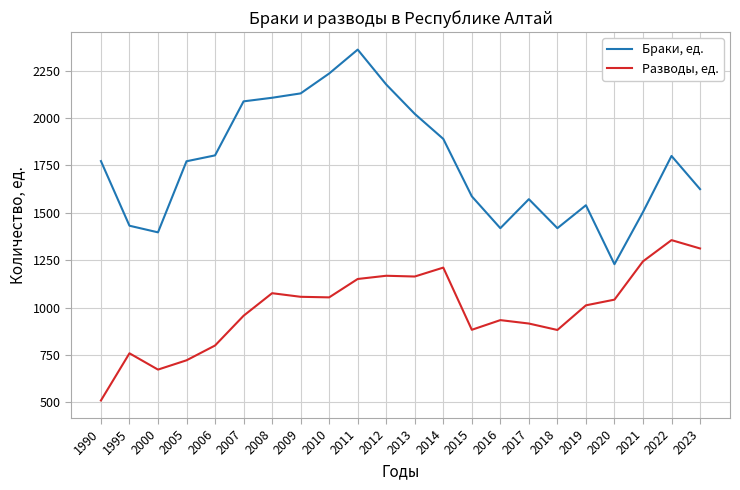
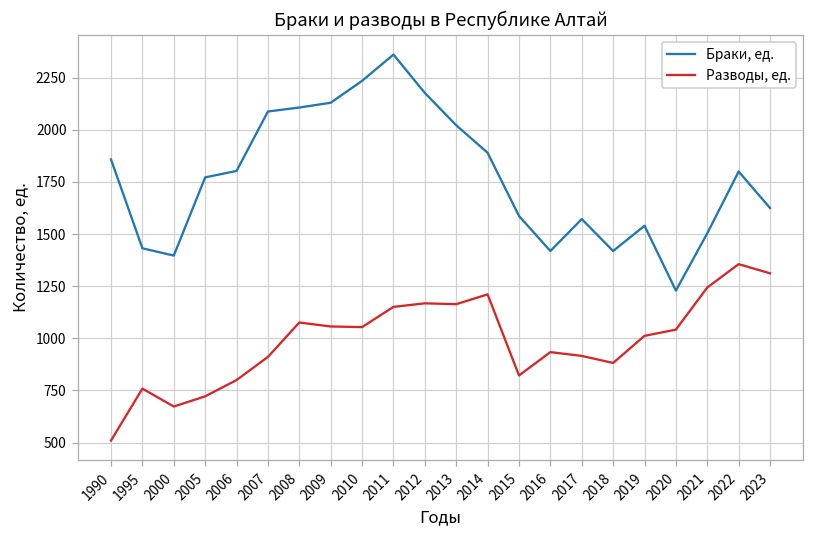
  {
    "Браки, ед.": {
-     "1990": 1770,
+     "1990": 1860,
      "1995": 1430,
      "2000": 1400,
      "2005": 1770,
      "2006": 1800,
      "2007": 2090,
      "2008": 2110,
      "2009": 2130,
      "2010": 2240,
      "2011": 2360,
      "2012": 2180,
      "2013": 2020,
      "2014": 1890,
      "2015": 1590,
      "2016": 1420,
      "2017": 1570,
      "2018": 1420,
      "2019": 1540,
      "2020": 1230,
      "2021": 1500,
      "2022": 1800,
      "2023": 1630
    },
    "Разводы, ед.": {
      "1990": 510,
      "1995": 760,
      "2000": 670,
      "2005": 720,
      "2006": 800,
-     "2007": 960,
+     "2007": 910,
      "2008": 1080,
      "2009": 1060,
      "2010": 1050,
      "2011": 1150,
      "2012": 1170,
      "2013": 1160,
      "2014": 1210,
-     "2015": 880,
+     "2015": 820,
      "2016": 930,
      "2017": 920,
      "2018": 880,
      "2019": 1010,
      "2020": 1040,
      "2021": 1240,
      "2022": 1360,
      "2023": 1310
    }
  }
